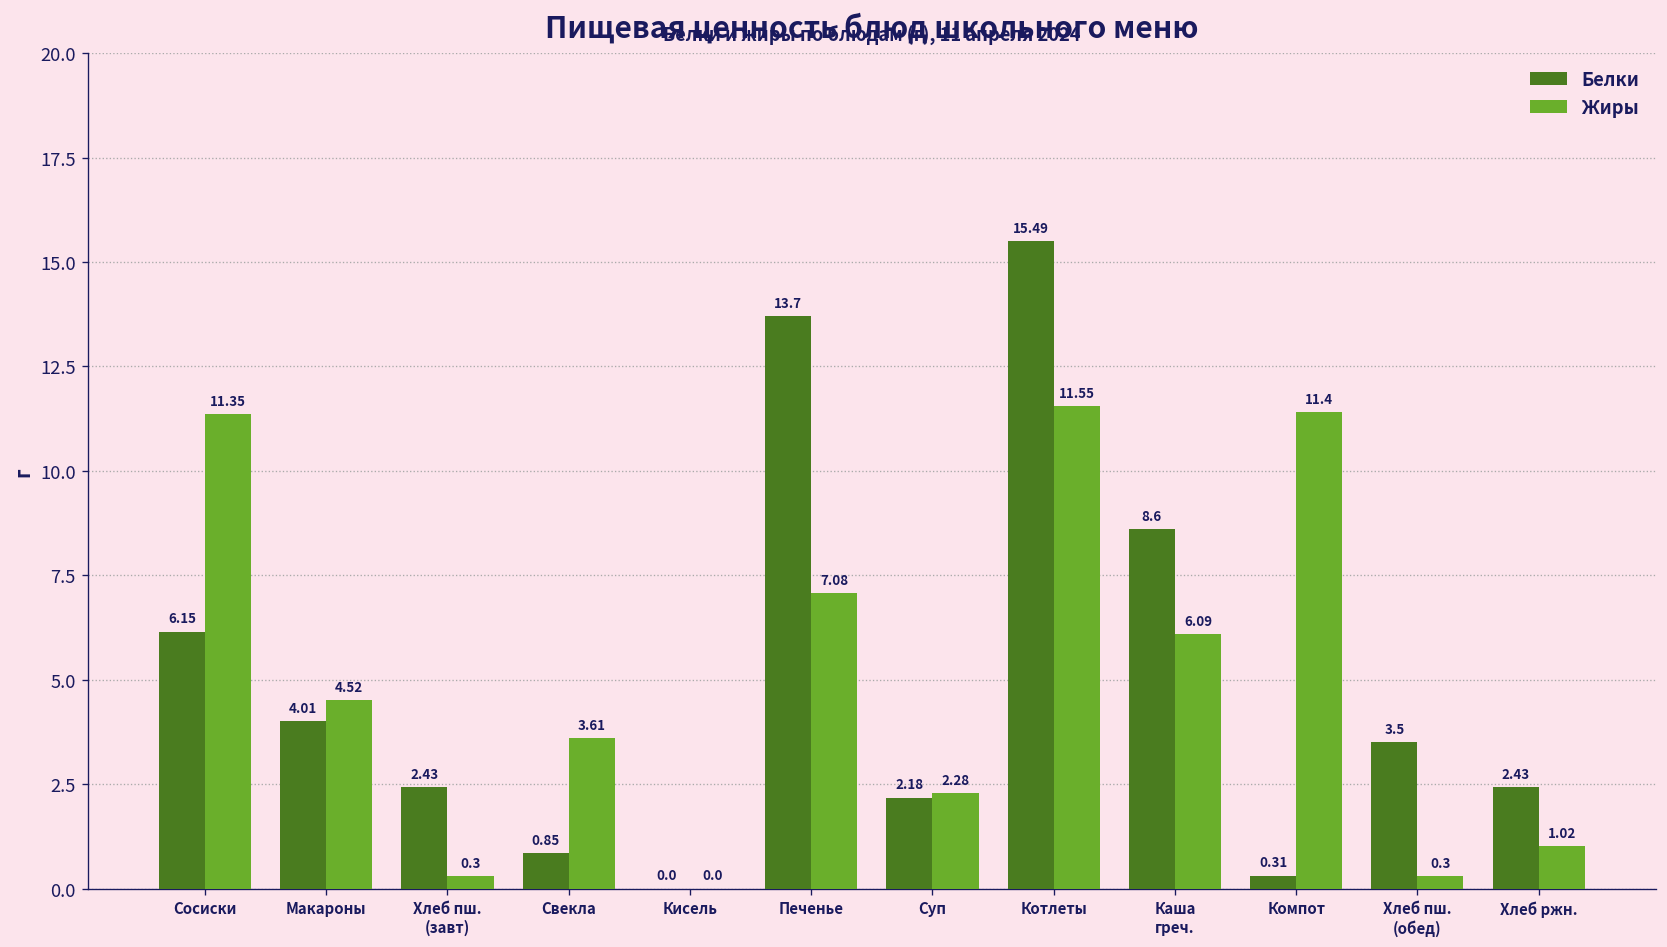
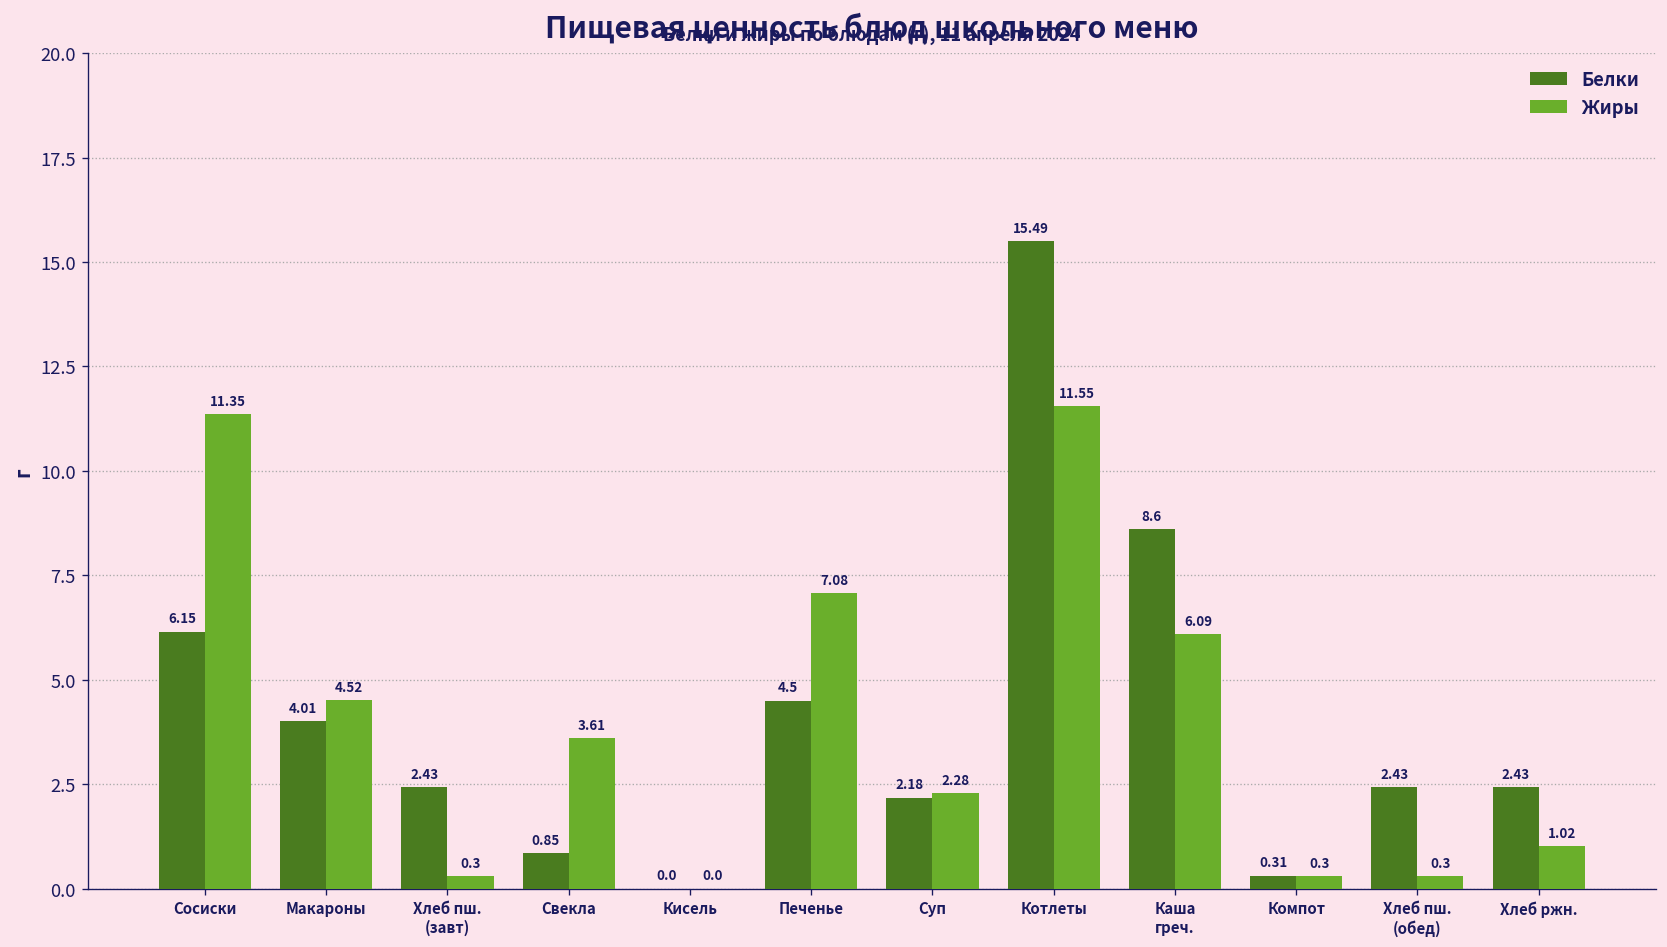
  {
    "Белки": {
      "Сосиски": 6.15,
      "Макароны": 4.01,
      "Хлеб пш. (завт)": 2.43,
      "Свекла": 0.85,
      "Кисель": 0.0,
-     "Печенье": 13.7,
+     "Печенье": 4.5,
      "Суп": 2.18,
      "Котлеты": 15.49,
      "Каша греч.": 8.6,
      "Компот": 0.31,
-     "Хлеб пш. (обед)": 3.5,
+     "Хлеб пш. (обед)": 2.43,
      "Хлеб ржн.": 2.43
    },
    "Жиры": {
      "Сосиски": 11.35,
      "Макароны": 4.52,
      "Хлеб пш. (завт)": 0.3,
      "Свекла": 3.61,
      "Кисель": 0.0,
      "Печенье": 7.08,
      "Суп": 2.28,
      "Котлеты": 11.55,
      "Каша греч.": 6.09,
-     "Компот": 11.4,
+     "Компот": 0.3,
      "Хлеб пш. (обед)": 0.3,
      "Хлеб ржн.": 1.02
    }
  }
